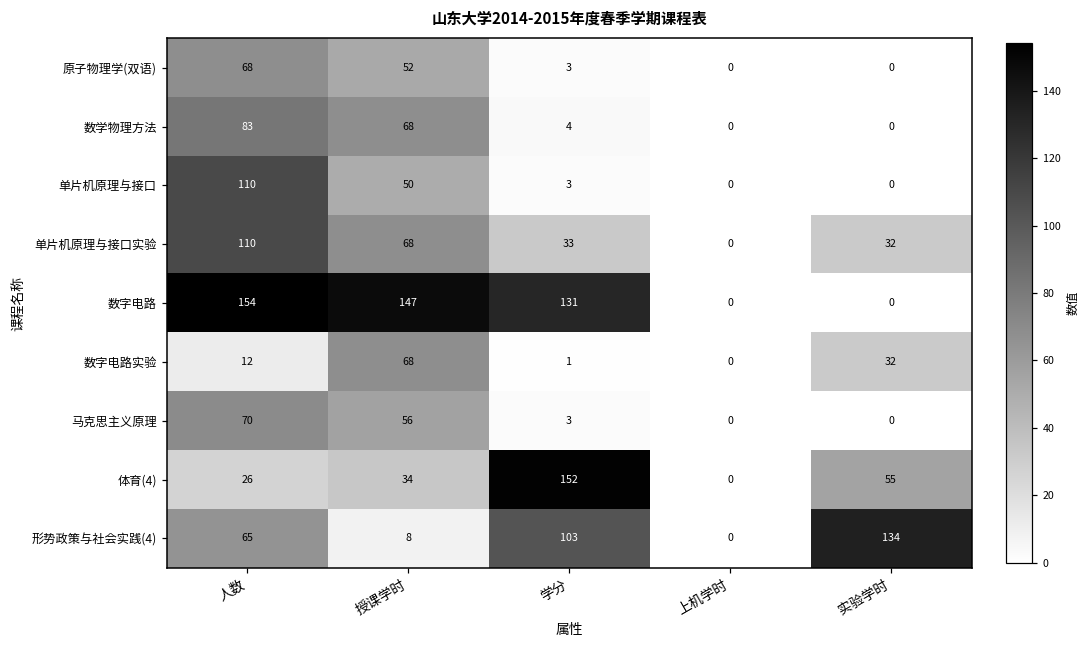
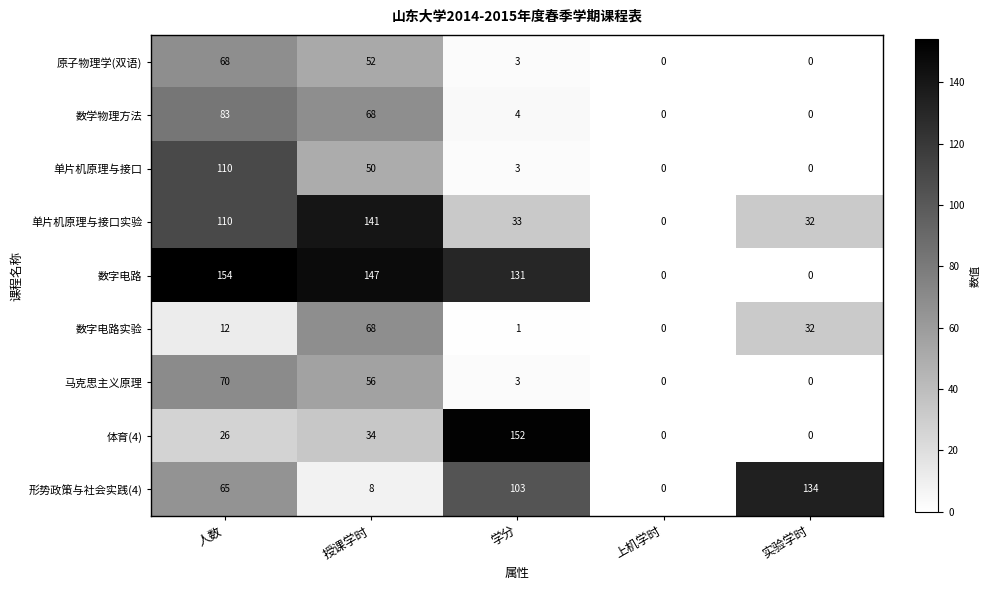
  {
    "原子物理学(双语)": {
      "人数": 68,
      "授课学时": 52,
      "学分": 3,
      "上机学时": 0,
      "实验学时": 0
    },
    "数学物理方法": {
      "人数": 83,
      "授课学时": 68,
      "学分": 4,
      "上机学时": 0,
      "实验学时": 0
    },
    "单片机原理与接口": {
      "人数": 110,
      "授课学时": 50,
      "学分": 3,
      "上机学时": 0,
      "实验学时": 0
    },
    "单片机原理与接口实验": {
      "人数": 110,
-     "授课学时": 68,
+     "授课学时": 141,
      "学分": 33,
      "上机学时": 0,
      "实验学时": 32
    },
    "数字电路": {
      "人数": 154,
      "授课学时": 147,
      "学分": 131,
      "上机学时": 0,
      "实验学时": 0
    },
    "数字电路实验": {
      "人数": 12,
      "授课学时": 68,
      "学分": 1,
      "上机学时": 0,
      "实验学时": 32
    },
    "马克思主义原理": {
      "人数": 70,
      "授课学时": 56,
      "学分": 3,
      "上机学时": 0,
      "实验学时": 0
    },
    "体育(4)": {
      "人数": 26,
      "授课学时": 34,
      "学分": 152,
      "上机学时": 0,
-     "实验学时": 55
+     "实验学时": 0
    },
    "形势政策与社会实践(4)": {
      "人数": 65,
      "授课学时": 8,
      "学分": 103,
      "上机学时": 0,
      "实验学时": 134
    }
  }
